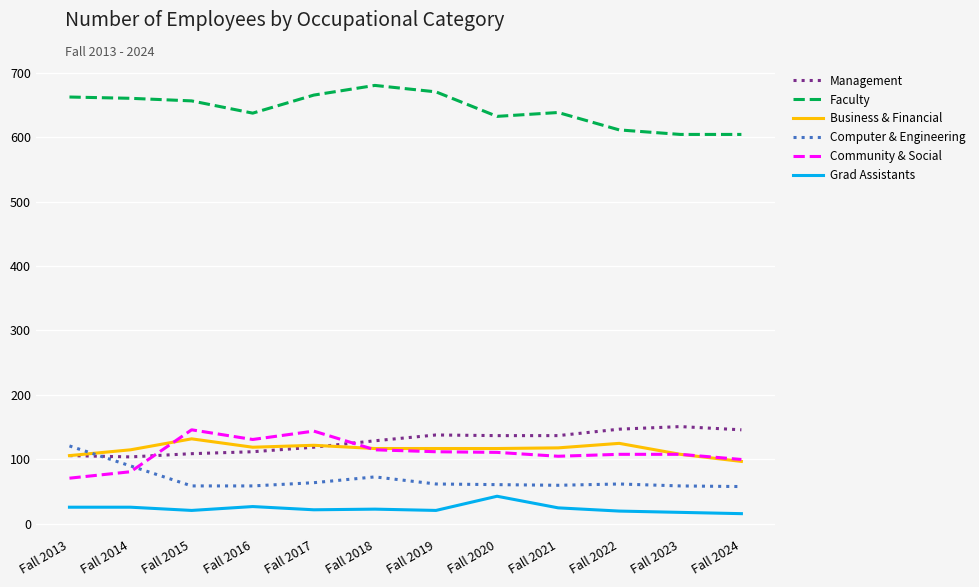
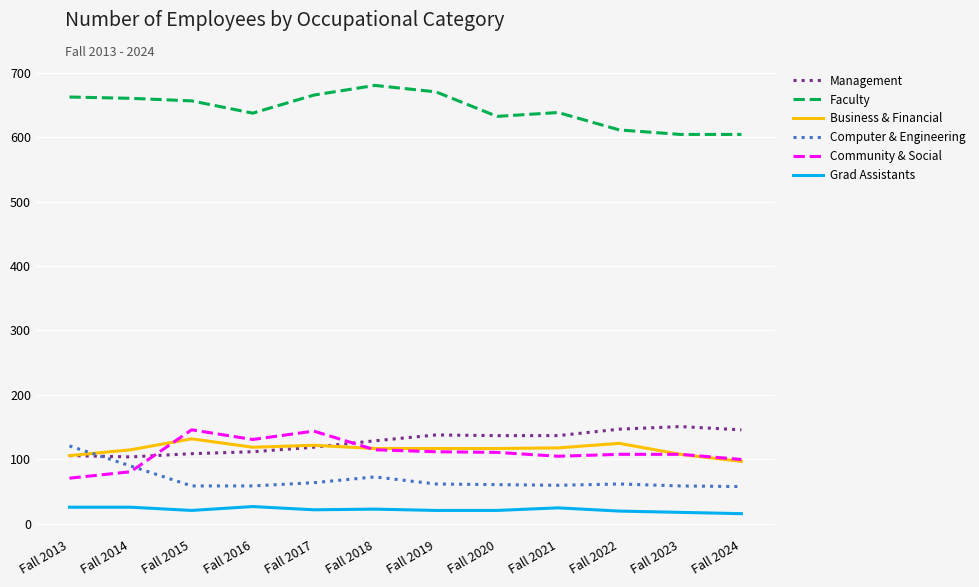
  {
    "Management": {
      "Fall 2014": 100,
      "Fall 2015": 110,
      "Fall 2016": 110,
      "Fall 2018": 130,
      "Fall 2019": 140,
      "Fall 2020": 140,
      "Fall 2021": 140,
      "Fall 2022": 150,
      "Fall 2023": 150,
      "Fall 2024": 150
    },
    "Faculty": {
      "Fall 2013": 660,
      "Fall 2014": 660,
      "Fall 2015": 660,
      "Fall 2016": 640,
      "Fall 2017": 670,
      "Fall 2018": 680,
      "Fall 2019": 670,
      "Fall 2020": 630,
      "Fall 2021": 640,
      "Fall 2022": 610,
      "Fall 2023": 600,
      "Fall 2024": 600
    },
    "Business & Financial": {
      "Fall 2014": 120,
      "Fall 2015": 130,
      "Fall 2016": 120,
      "Fall 2019": 120,
      "Fall 2020": 120,
      "Fall 2021": 120,
      "Fall 2022": 130
    },
    "Computer & Engineering": {
      "Fall 2013": 120,
      "Fall 2014": 90,
      "Fall 2015": 60,
      "Fall 2016": 60,
      "Fall 2017": 60,
      "Fall 2018": 70,
      "Fall 2019": 60,
      "Fall 2020": 60,
      "Fall 2021": 60,
      "Fall 2022": 60,
      "Fall 2023": 60,
      "Fall 2024": 60
    },
    "Community & Social": {
      "Fall 2013": 70,
      "Fall 2014": 80,
      "Fall 2015": 150,
      "Fall 2016": 130,
      "Fall 2017": 140,
      "Fall 2019": 110,
      "Fall 2020": 110,
      "Fall 2021": 110,
      "Fall 2022": 110
    },
    "Grad Assistants": {
      "Fall 2013": 30,
      "Fall 2014": 30,
      "Fall 2015": 20,
      "Fall 2016": 30,
      "Fall 2017": 20,
      "Fall 2018": 20,
      "Fall 2019": 20,
-     "Fall 2020": 40,
+     "Fall 2020": 20,
      "Fall 2021": 30,
      "Fall 2022": 20,
      "Fall 2023": 20,
      "Fall 2024": 20
    }
  }
